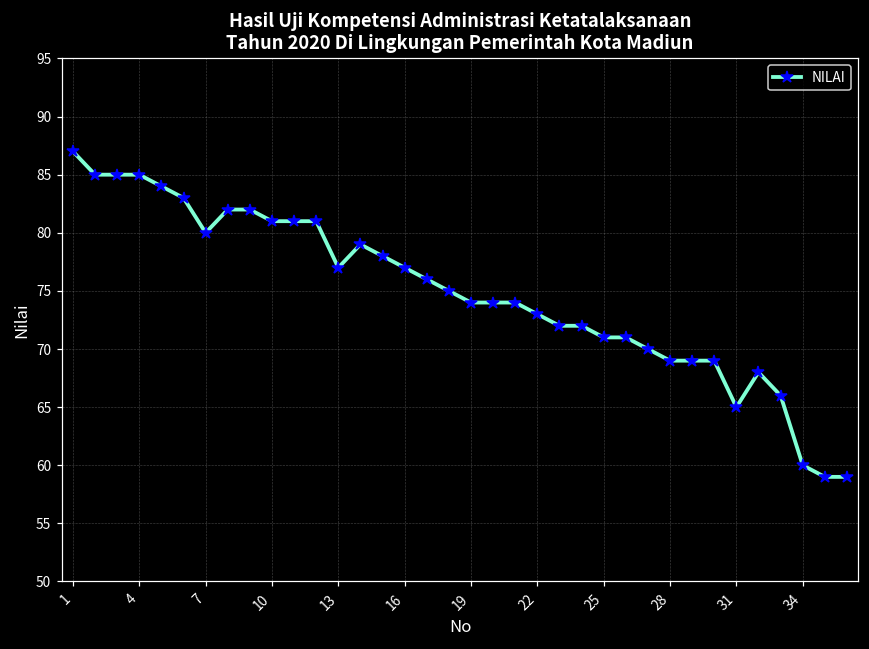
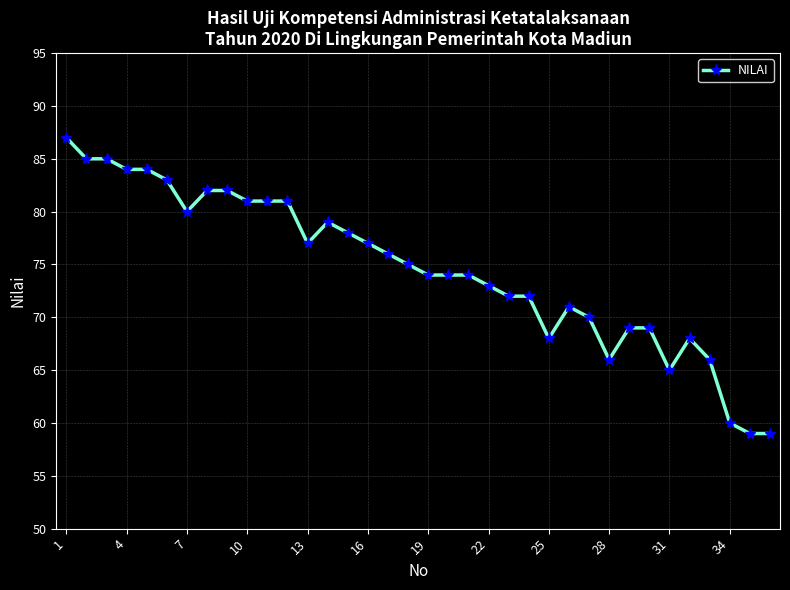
  {
    "1": 87,
-   "4": 85,
+   "4": 84,
    "7": 80,
    "10": 81,
    "13": 77,
    "16": 77,
    "19": 74,
    "22": 73,
-   "25": 71,
-   "28": 69,
+   "25": 68,
+   "28": 66,
    "31": 65,
    "34": 60
  }
